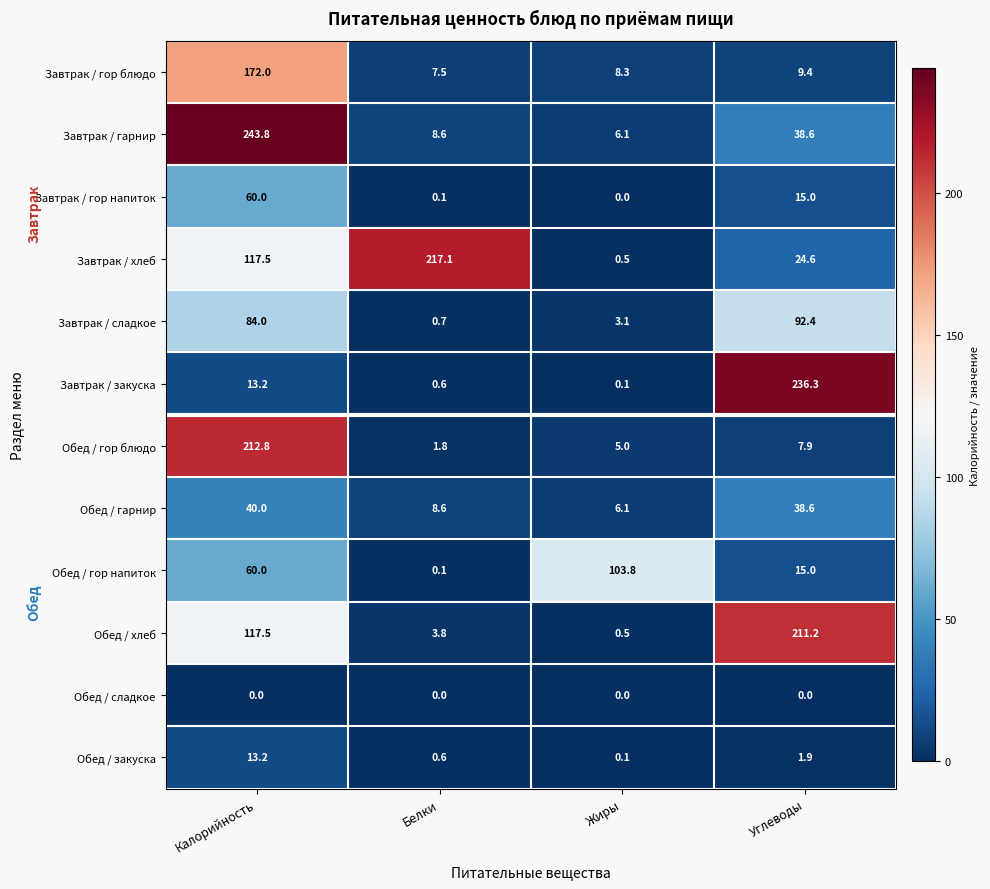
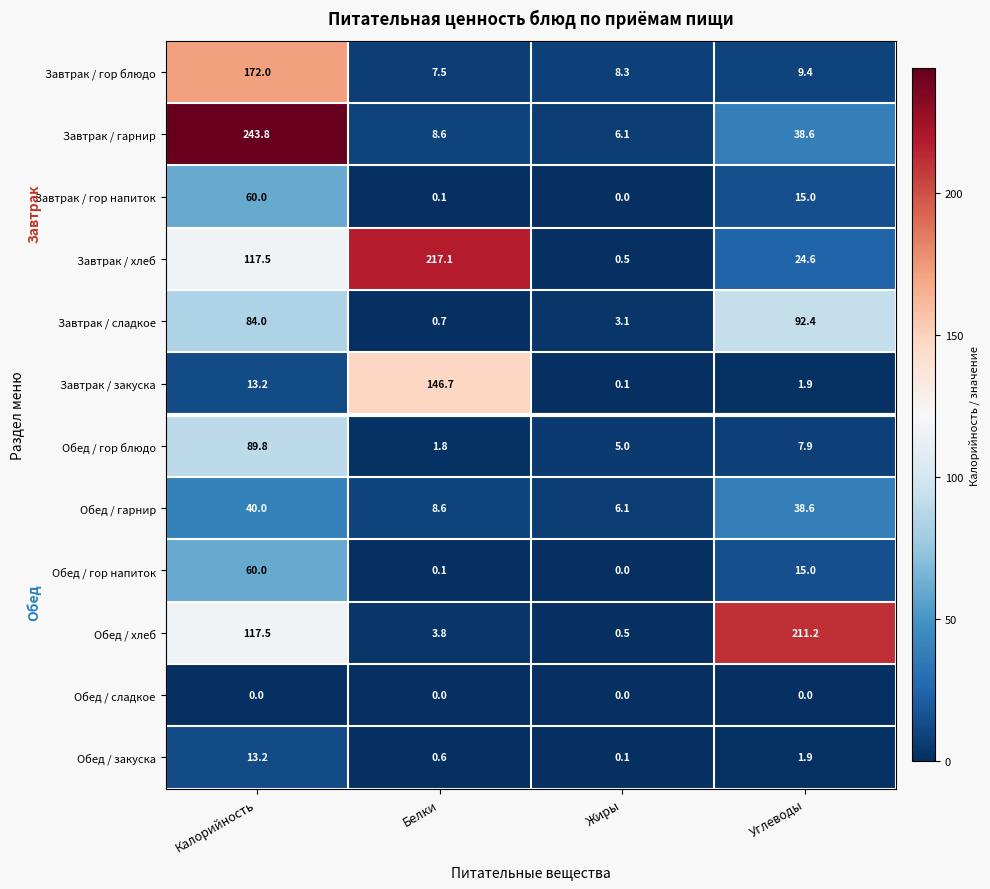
  {
    "Завтрак / гор блюдо": {
      "Калорийность": 172.0,
      "Белки": 7.5,
      "Жиры": 8.3,
      "Углеводы": 9.4
    },
    "Завтрак / гарнир": {
      "Калорийность": 243.8,
      "Белки": 8.6,
      "Жиры": 6.1,
      "Углеводы": 38.6
    },
    "Завтрак / гор напиток": {
      "Калорийность": 60.0,
      "Белки": 0.1,
      "Жиры": 0.0,
      "Углеводы": 15.0
    },
    "Завтрак / хлеб": {
      "Калорийность": 117.5,
      "Белки": 217.1,
      "Жиры": 0.5,
      "Углеводы": 24.6
    },
    "Завтрак / сладкое": {
      "Калорийность": 84.0,
      "Белки": 0.7,
      "Жиры": 3.1,
      "Углеводы": 92.4
    },
    "Завтрак / закуска": {
      "Калорийность": 13.2,
-     "Белки": 0.6,
+     "Белки": 146.7,
      "Жиры": 0.1,
-     "Углеводы": 236.3
+     "Углеводы": 1.9
    },
    "Обед / гор блюдо": {
-     "Калорийность": 212.8,
+     "Калорийность": 89.8,
      "Белки": 1.8,
      "Жиры": 5.0,
      "Углеводы": 7.9
    },
    "Обед / гарнир": {
      "Калорийность": 40.0,
      "Белки": 8.6,
      "Жиры": 6.1,
      "Углеводы": 38.6
    },
    "Обед / гор напиток": {
      "Калорийность": 60.0,
      "Белки": 0.1,
-     "Жиры": 103.8,
+     "Жиры": 0.0,
      "Углеводы": 15.0
    },
    "Обед / хлеб": {
      "Калорийность": 117.5,
      "Белки": 3.8,
      "Жиры": 0.5,
      "Углеводы": 211.2
    },
    "Обед / сладкое": {
      "Калорийность": 0.0,
      "Белки": 0.0,
      "Жиры": 0.0,
      "Углеводы": 0.0
    },
    "Обед / закуска": {
      "Калорийность": 13.2,
      "Белки": 0.6,
      "Жиры": 0.1,
      "Углеводы": 1.9
    }
  }
